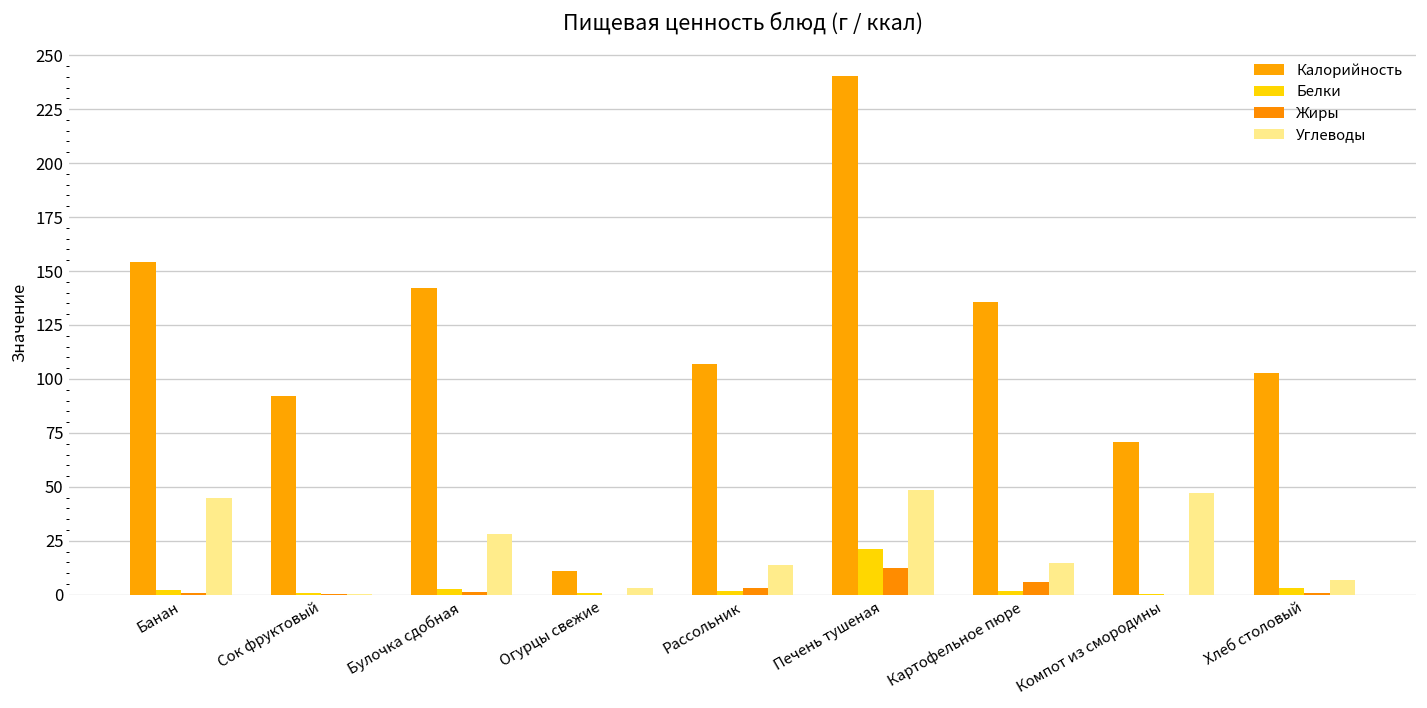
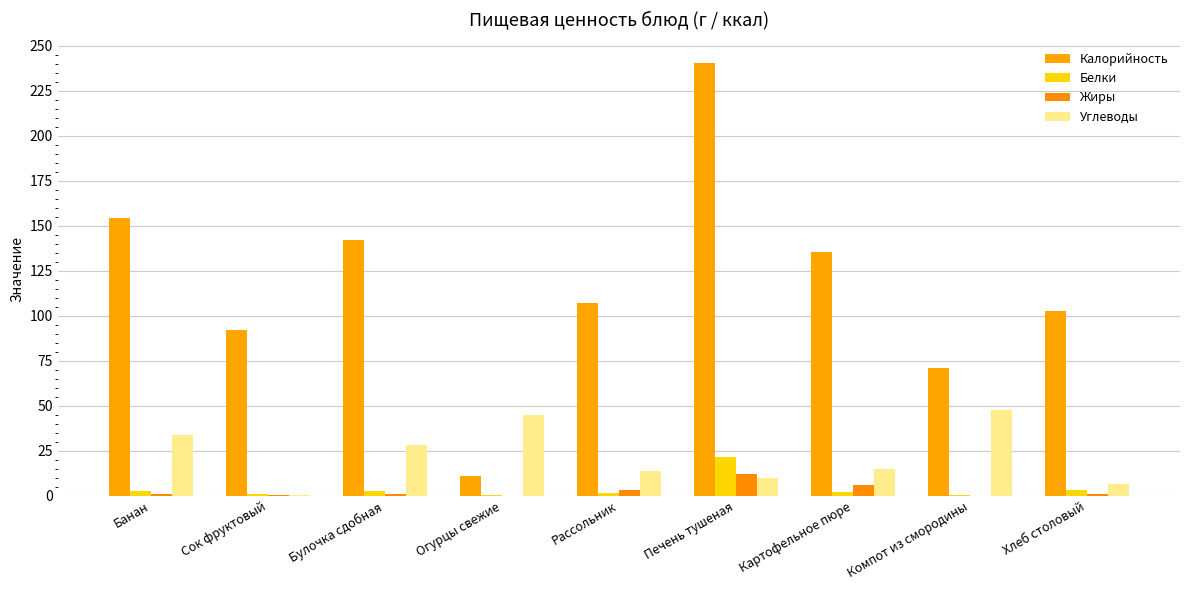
  {
    "Углеводы": {
-     "Банан": 45,
+     "Банан": 34,
      "Булочка сдобная": 28,
-     "Огурцы свежие": 3,
+     "Огурцы свежие": 45,
      "Рассольник": 14,
-     "Печень тушеная": 49,
+     "Печень тушеная": 10,
      "Картофельное пюре": 15,
      "Компот из смородины": 47,
      "Хлеб столовый": 7
    }
  }
